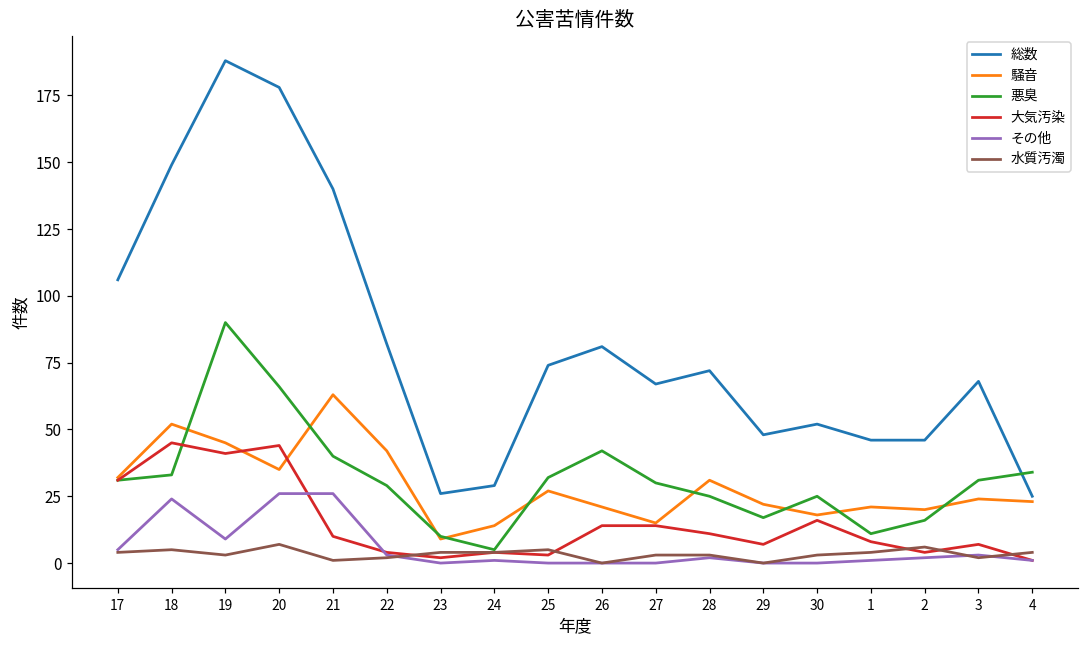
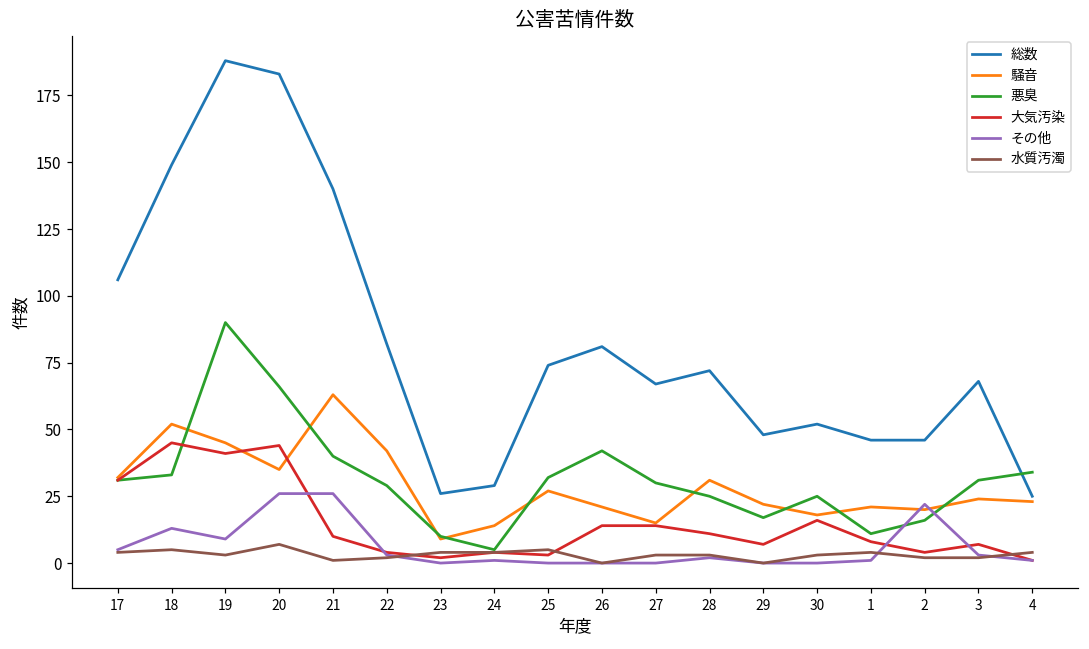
  {
    "総数": {
      "17": 106,
      "18": 149,
      "19": 188,
-     "20": 178,
+     "20": 183,
      "21": 140,
      "22": 82,
      "23": 26,
      "24": 29,
      "25": 74,
      "26": 81,
      "27": 67,
      "28": 72,
      "29": 48,
      "30": 52,
      "1": 46,
      "2": 46,
      "3": 68,
      "4": 25
    },
    "騒音": {
      "18": 52,
      "19": 45,
      "20": 35,
      "21": 63,
      "22": 42,
      "24": 14,
      "25": 27,
      "26": 21,
      "28": 31,
      "29": 22,
      "30": 18,
      "1": 21,
      "2": 20,
      "3": 24,
      "4": 23
    },
    "悪臭": {
      "18": 33,
      "19": 90,
      "20": 66,
      "21": 40,
      "22": 29,
      "25": 32,
      "26": 42,
      "27": 30,
      "28": 25,
      "29": 17,
      "30": 25,
      "1": 11,
      "2": 16,
      "3": 31,
      "4": 34
    },
    "大気汚染": {
      "18": 45,
      "19": 41,
      "20": 44,
      "21": 10,
      "23": 2,
      "25": 3,
      "26": 14,
      "28": 11,
      "29": 7,
      "30": 16,
      "1": 8,
      "2": 4,
      "3": 7
    },
    "その他": {
-     "18": 24,
+     "18": 13,
      "19": 9,
      "20": 26,
      "21": 26,
      "23": 0,
      "24": 1,
      "25": 0,
      "27": 0,
      "30": 0,
      "1": 1,
-     "2": 2
+     "2": 22
    },
    "水質汚濁": {
      "18": 5,
      "19": 3,
      "20": 7,
      "21": 1,
      "23": 4,
      "25": 5,
      "27": 3,
      "30": 3,
      "1": 4,
-     "2": 6,
+     "2": 2,
      "4": 4
    }
  }
